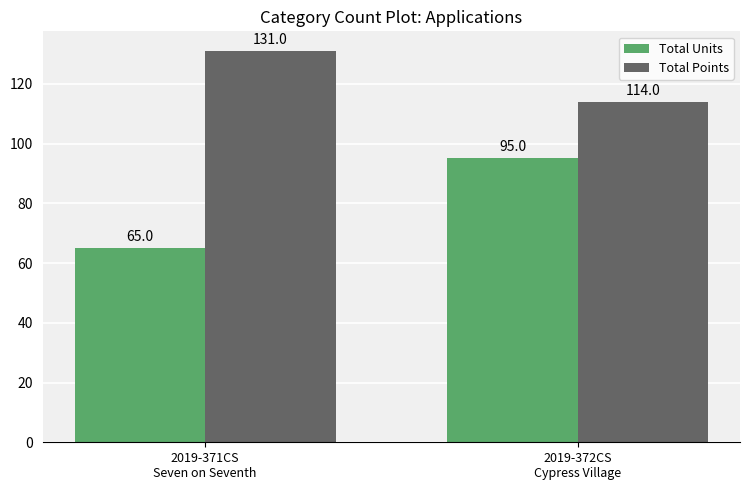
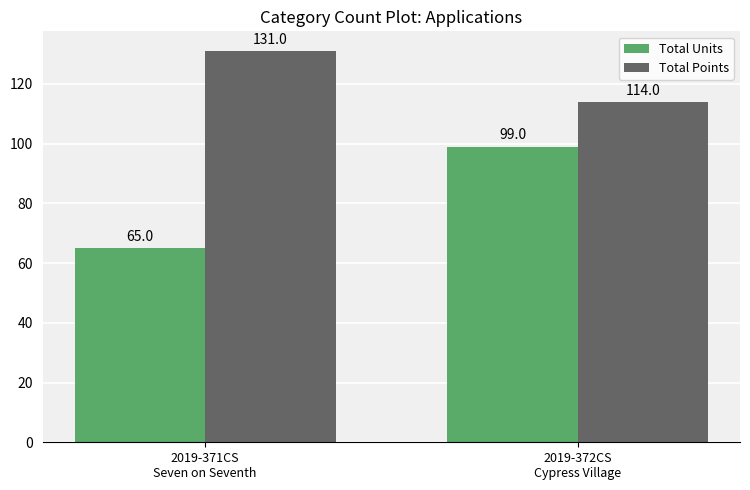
  {
    "Total Units": {
      "2019-371CS Seven on Seventh": 65.0,
-     "2019-372CS Cypress Village": 95.0
+     "2019-372CS Cypress Village": 99.0
    },
    "Total Points": {
      "2019-371CS Seven on Seventh": 131.0,
      "2019-372CS Cypress Village": 114.0
    }
  }
